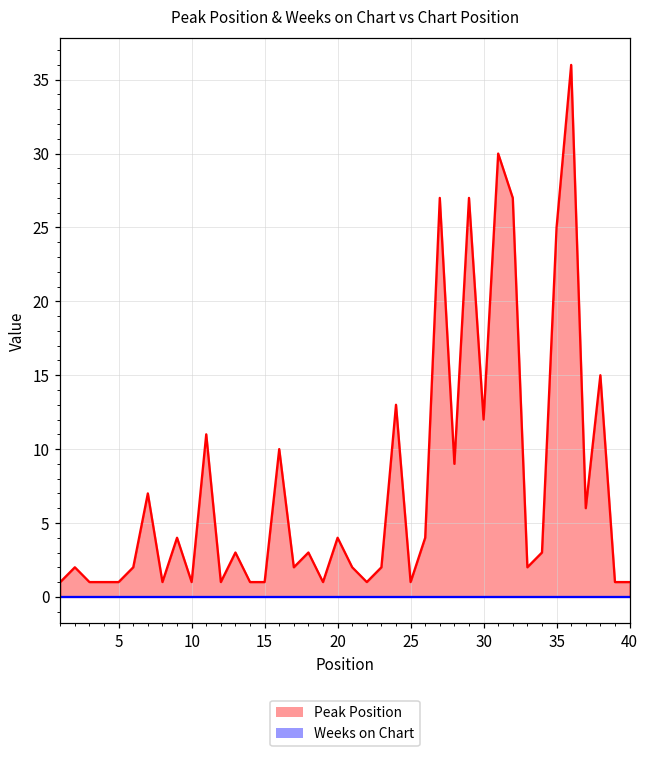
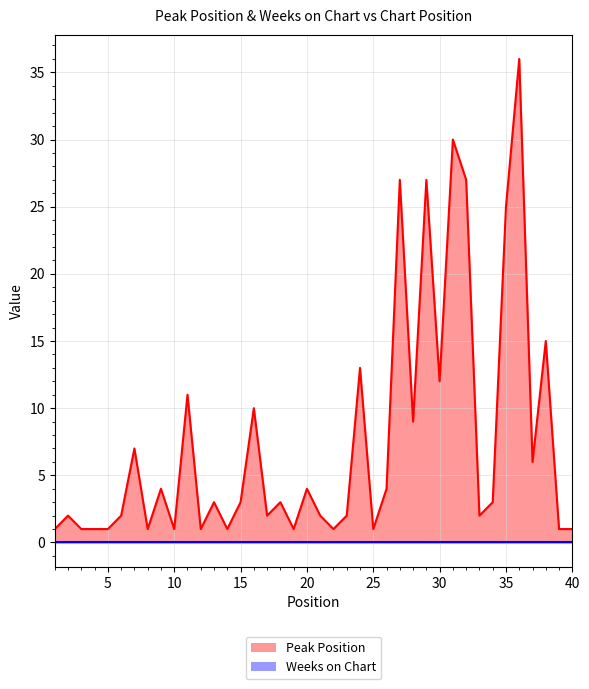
  {
    "Peak Position": {
      "5": 1,
      "10": 1,
-     "15": 1,
+     "15": 3,
      "20": 4,
      "25": 1,
      "30": 12,
      "35": 25,
      "40": 1
    },
    "Weeks on Chart": {
      "5": 0,
      "10": 0,
      "15": 0,
      "20": 0,
      "25": 0,
      "30": 0,
      "35": 0,
      "40": 0
    }
  }
